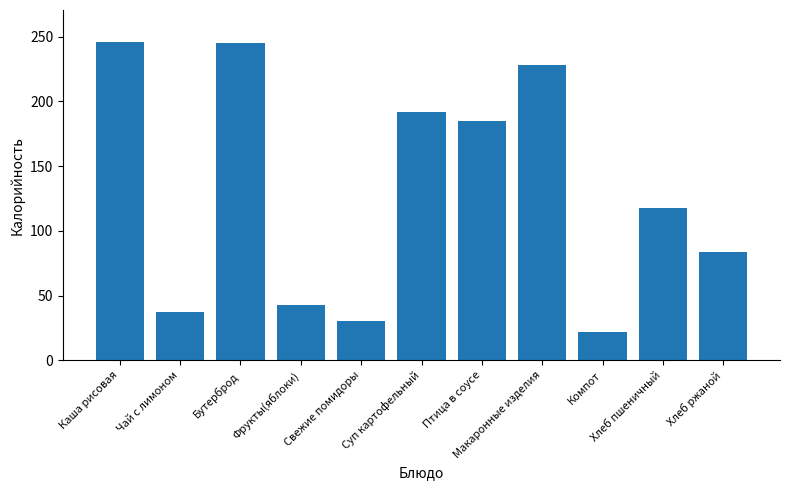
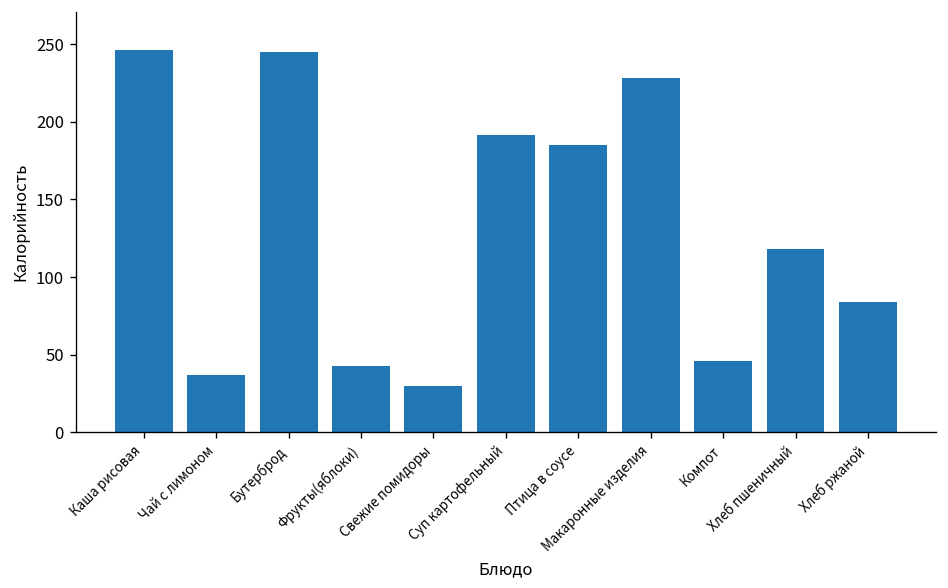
  {
    "Каша рисовая": 246,
    "Чай с лимоном": 37,
    "Бутерброд": 245,
    "Фрукты(яблоки)": 43,
    "Свежие помидоры": 30,
    "Суп картофельный": 192,
    "Птица в соусе": 185,
    "Макаронные изделия": 228,
-   "Компот": 22,
+   "Компот": 46,
    "Хлеб пшеничный": 118,
    "Хлеб ржаной": 84
  }
